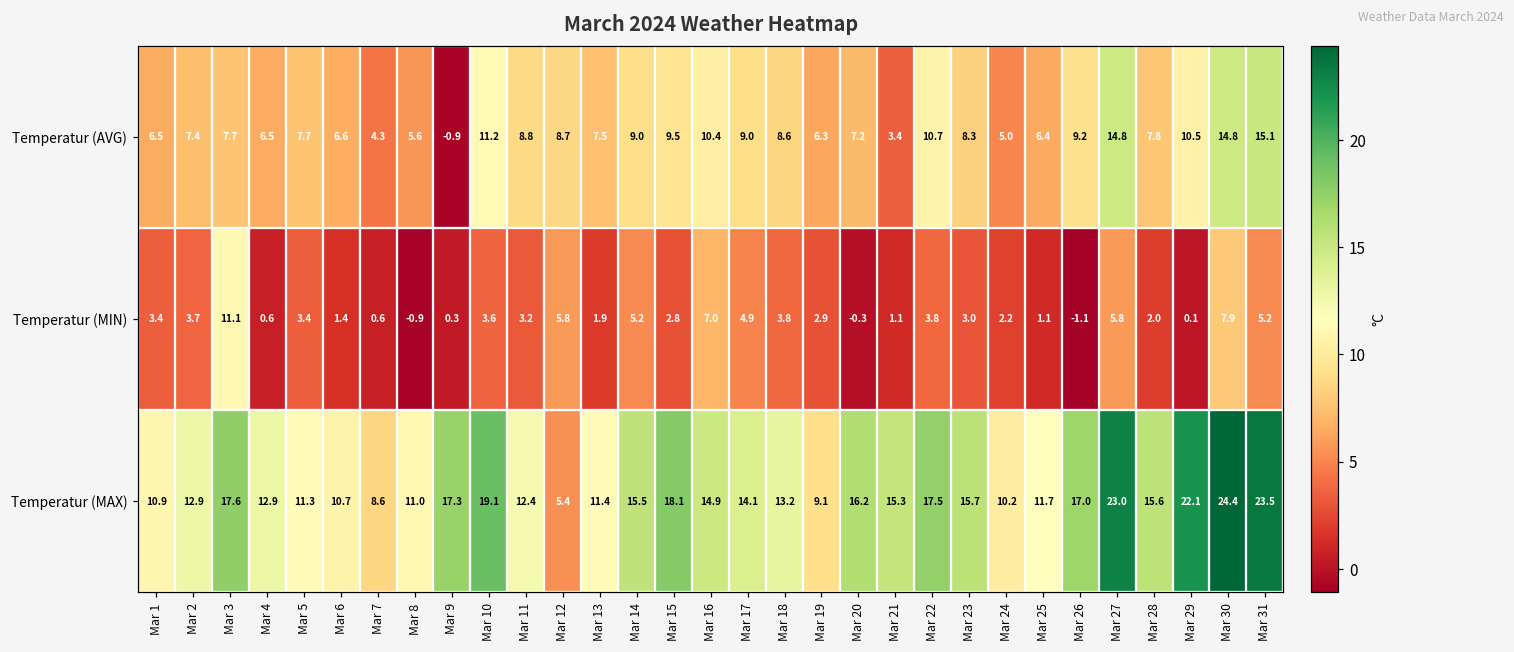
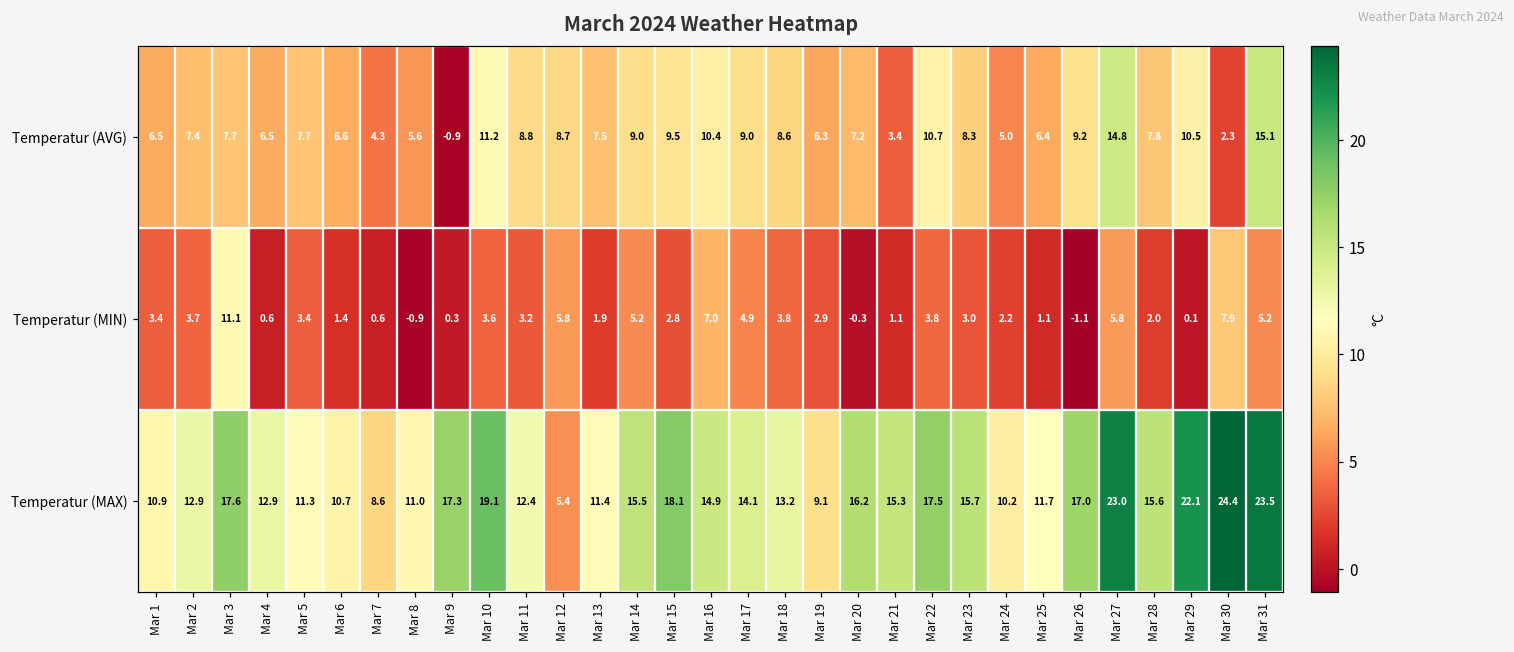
  {
    "Temperatur (AVG)": {
      "Mar 1": 6.5,
      "Mar 2": 7.4,
      "Mar 3": 7.7,
      "Mar 4": 6.5,
      "Mar 5": 7.7,
      "Mar 6": 6.6,
      "Mar 7": 4.3,
      "Mar 8": 5.6,
      "Mar 9": -0.9,
      "Mar 10": 11.2,
      "Mar 11": 8.8,
      "Mar 12": 8.7,
      "Mar 13": 7.5,
      "Mar 14": 9.0,
      "Mar 15": 9.5,
      "Mar 16": 10.4,
      "Mar 17": 9.0,
      "Mar 18": 8.6,
      "Mar 19": 6.3,
      "Mar 20": 7.2,
      "Mar 21": 3.4,
      "Mar 22": 10.7,
      "Mar 23": 8.3,
      "Mar 24": 5.0,
      "Mar 25": 6.4,
      "Mar 26": 9.2,
      "Mar 27": 14.8,
      "Mar 28": 7.8,
      "Mar 29": 10.5,
-     "Mar 30": 14.8,
+     "Mar 30": 2.3,
      "Mar 31": 15.1
    },
    "Temperatur (MIN)": {
      "Mar 1": 3.4,
      "Mar 2": 3.7,
      "Mar 3": 11.1,
      "Mar 4": 0.6,
      "Mar 5": 3.4,
      "Mar 6": 1.4,
      "Mar 7": 0.6,
      "Mar 8": -0.9,
      "Mar 9": 0.3,
      "Mar 10": 3.6,
      "Mar 11": 3.2,
      "Mar 12": 5.8,
      "Mar 13": 1.9,
      "Mar 14": 5.2,
      "Mar 15": 2.8,
      "Mar 16": 7.0,
      "Mar 17": 4.9,
      "Mar 18": 3.8,
      "Mar 19": 2.9,
      "Mar 20": -0.3,
      "Mar 21": 1.1,
      "Mar 22": 3.8,
      "Mar 23": 3.0,
      "Mar 24": 2.2,
      "Mar 25": 1.1,
      "Mar 26": -1.1,
      "Mar 27": 5.8,
      "Mar 28": 2.0,
      "Mar 29": 0.1,
      "Mar 30": 7.9,
      "Mar 31": 5.2
    },
    "Temperatur (MAX)": {
      "Mar 1": 10.9,
      "Mar 2": 12.9,
      "Mar 3": 17.6,
      "Mar 4": 12.9,
      "Mar 5": 11.3,
      "Mar 6": 10.7,
      "Mar 7": 8.6,
      "Mar 8": 11.0,
      "Mar 9": 17.3,
      "Mar 10": 19.1,
      "Mar 11": 12.4,
      "Mar 12": 5.4,
      "Mar 13": 11.4,
      "Mar 14": 15.5,
      "Mar 15": 18.1,
      "Mar 16": 14.9,
      "Mar 17": 14.1,
      "Mar 18": 13.2,
      "Mar 19": 9.1,
      "Mar 20": 16.2,
      "Mar 21": 15.3,
      "Mar 22": 17.5,
      "Mar 23": 15.7,
      "Mar 24": 10.2,
      "Mar 25": 11.7,
      "Mar 26": 17.0,
      "Mar 27": 23.0,
      "Mar 28": 15.6,
      "Mar 29": 22.1,
      "Mar 30": 24.4,
      "Mar 31": 23.5
    }
  }
